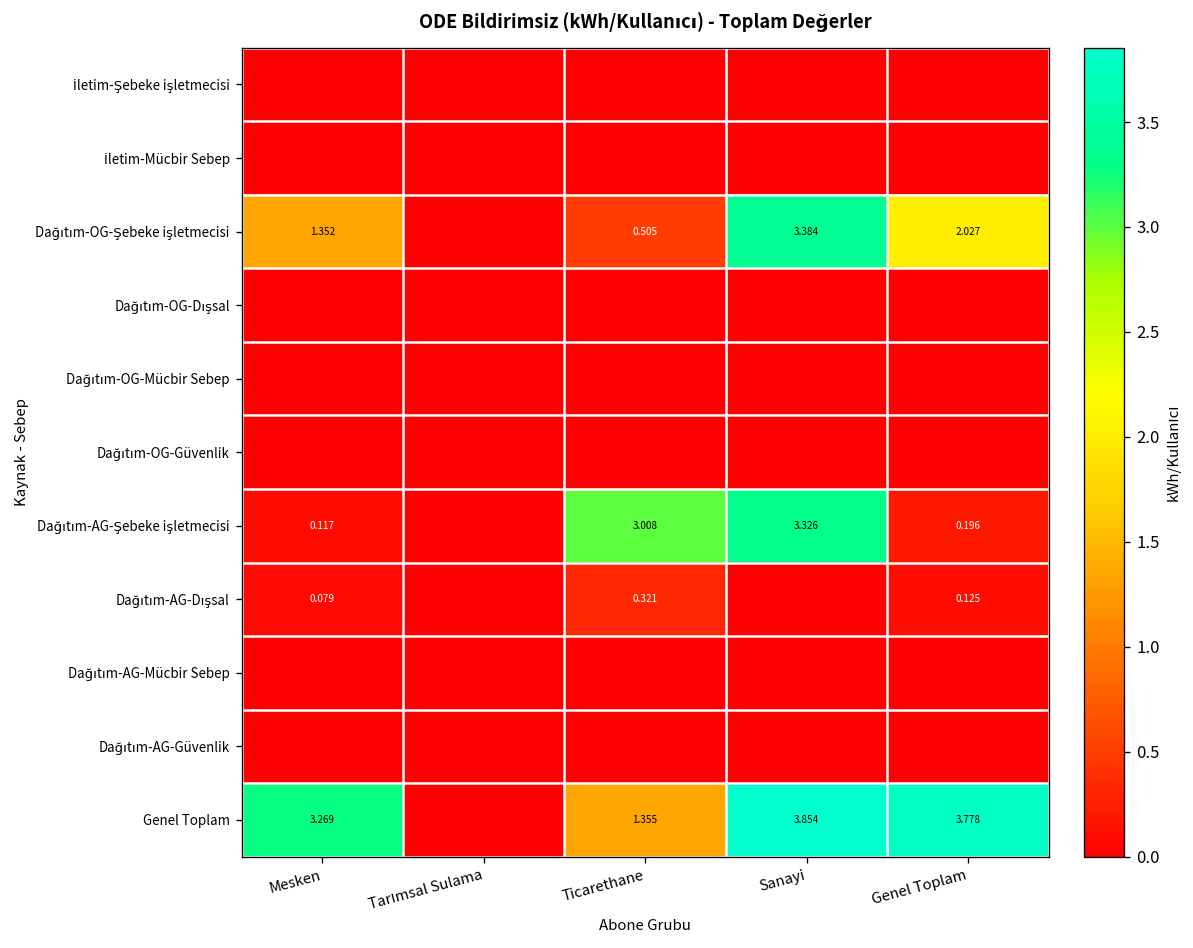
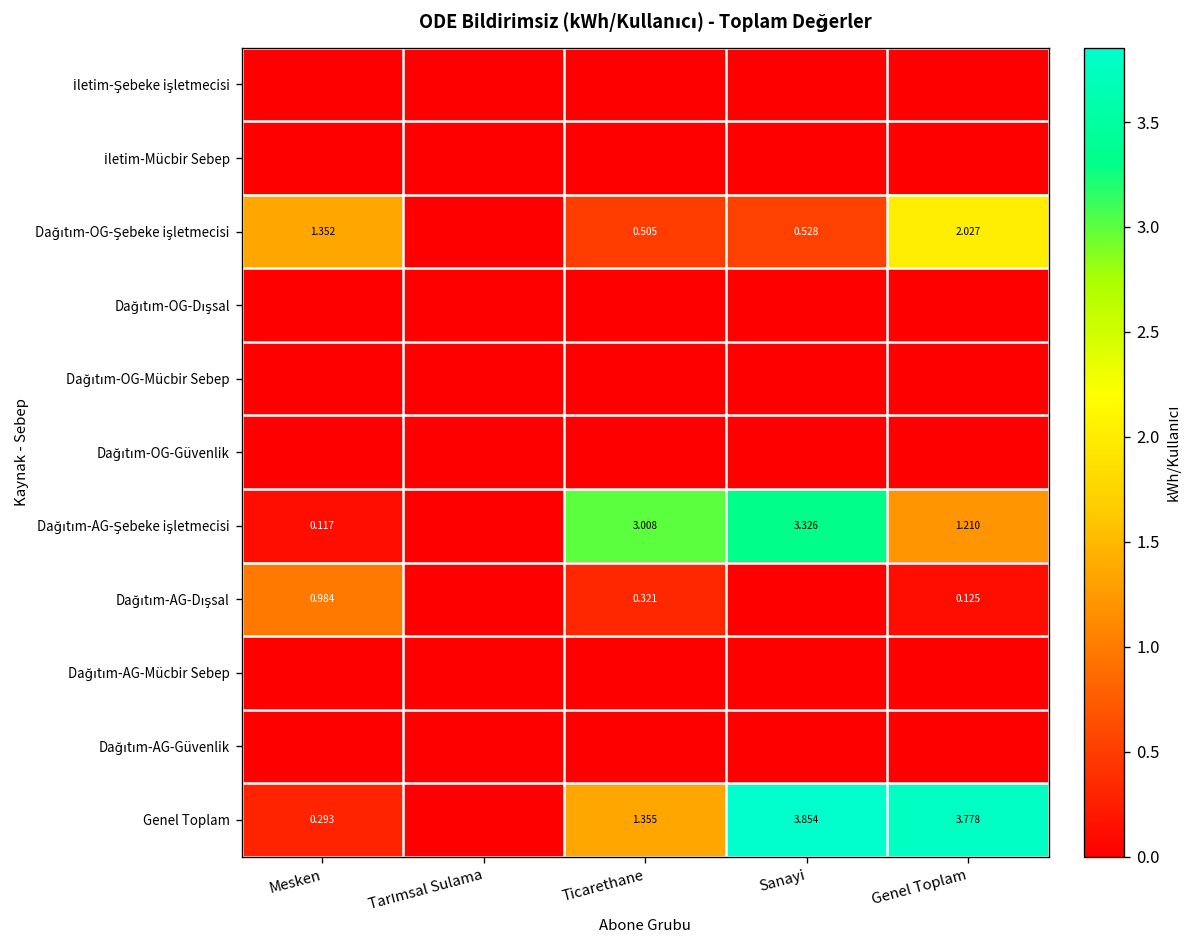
  {
    "Dağıtım-OG-Şebeke işletmecisi": {
      "Mesken": 1.352,
      "Ticarethane": 0.505,
-     "Sanayi": 3.384,
+     "Sanayi": 0.528,
      "Genel Toplam": 2.027
    },
    "Dağıtım-AG-Şebeke işletmecisi": {
      "Mesken": 0.117,
      "Ticarethane": 3.008,
      "Sanayi": 3.326,
-     "Genel Toplam": 0.196
+     "Genel Toplam": 1.210
    },
    "Dağıtım-AG-Dışsal": {
-     "Mesken": 0.079,
+     "Mesken": 0.984,
      "Ticarethane": 0.321,
      "Genel Toplam": 0.125
    },
    "Genel Toplam": {
-     "Mesken": 3.269,
+     "Mesken": 0.293,
      "Ticarethane": 1.355,
      "Sanayi": 3.854,
      "Genel Toplam": 3.778
    }
  }
